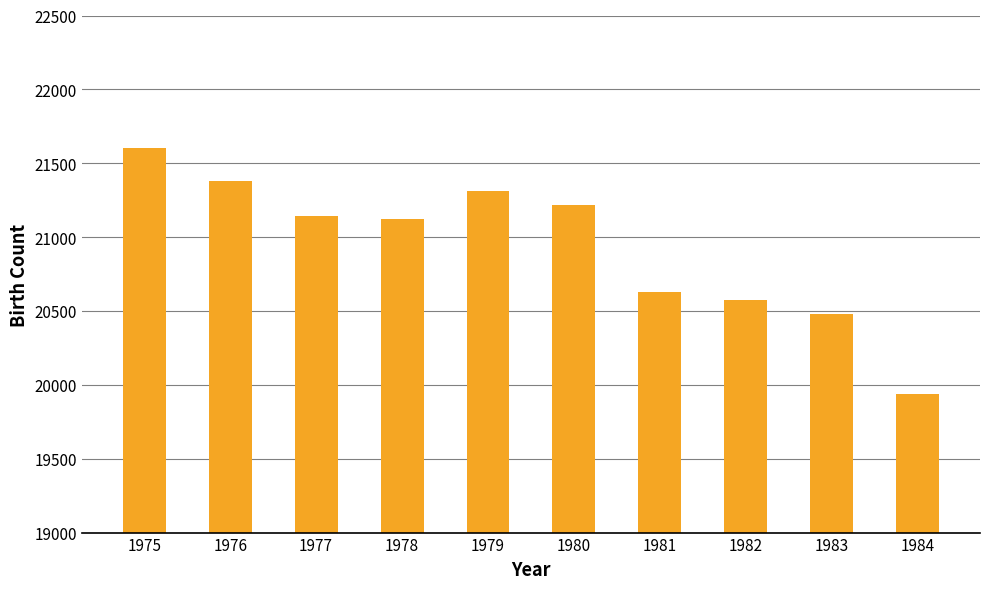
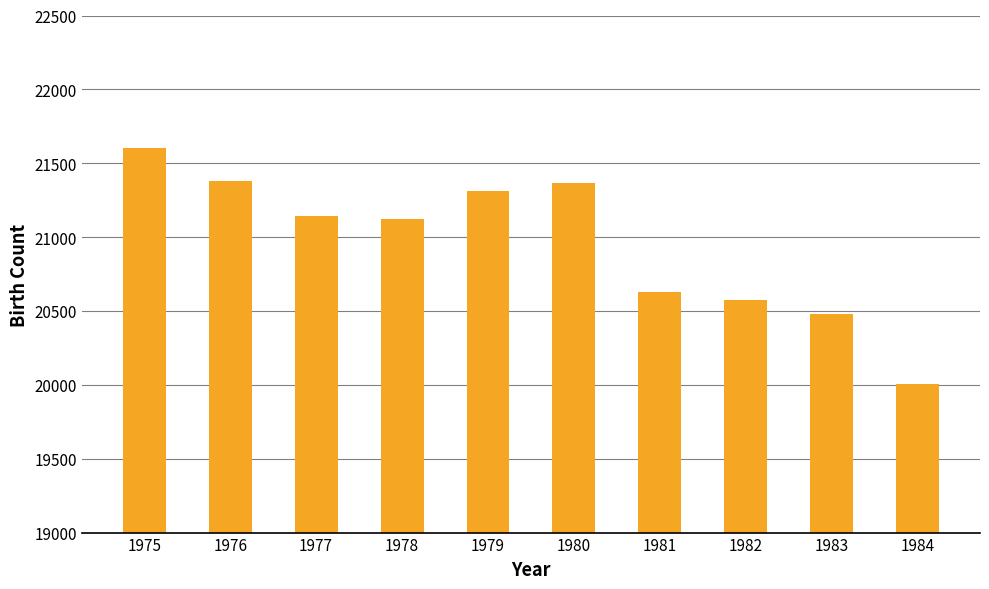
  {
    "1975": 21610,
    "1976": 21380,
    "1977": 21140,
    "1978": 21120,
    "1979": 21310,
-   "1980": 21220,
+   "1980": 21370,
    "1981": 20630,
    "1982": 20570,
    "1983": 20480,
-   "1984": 19940
+   "1984": 20000
  }
